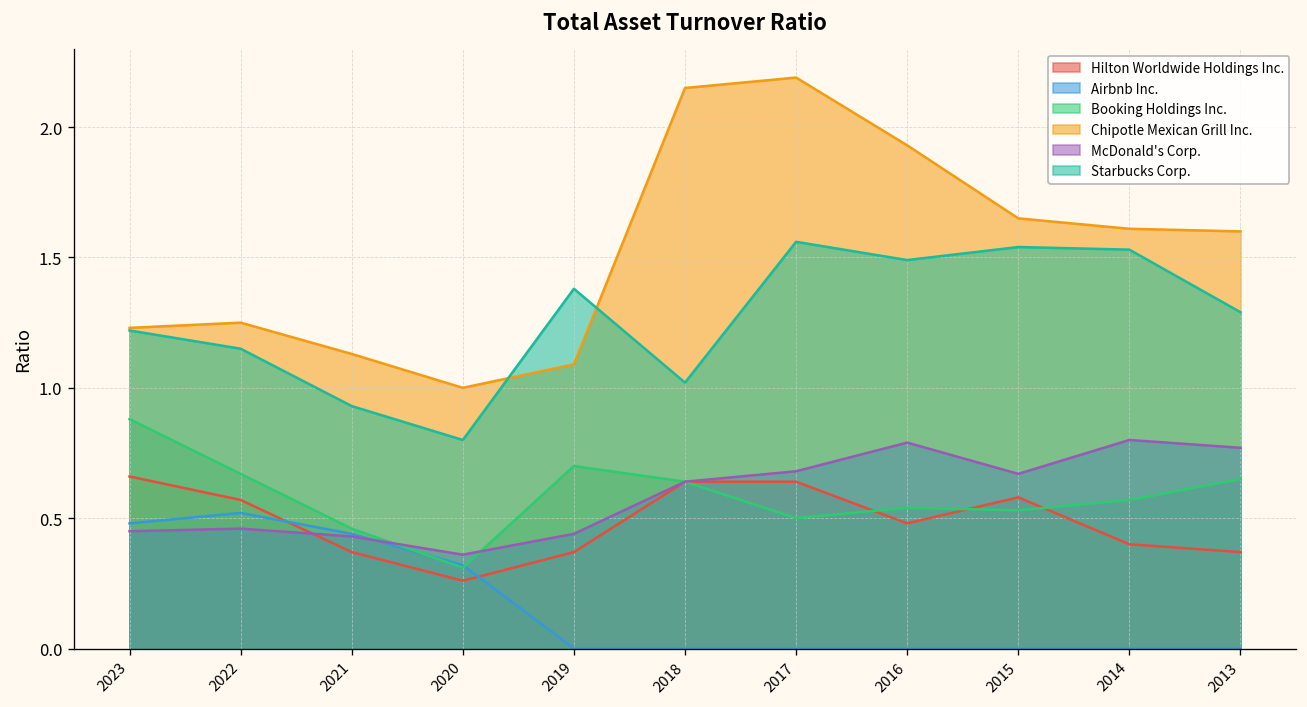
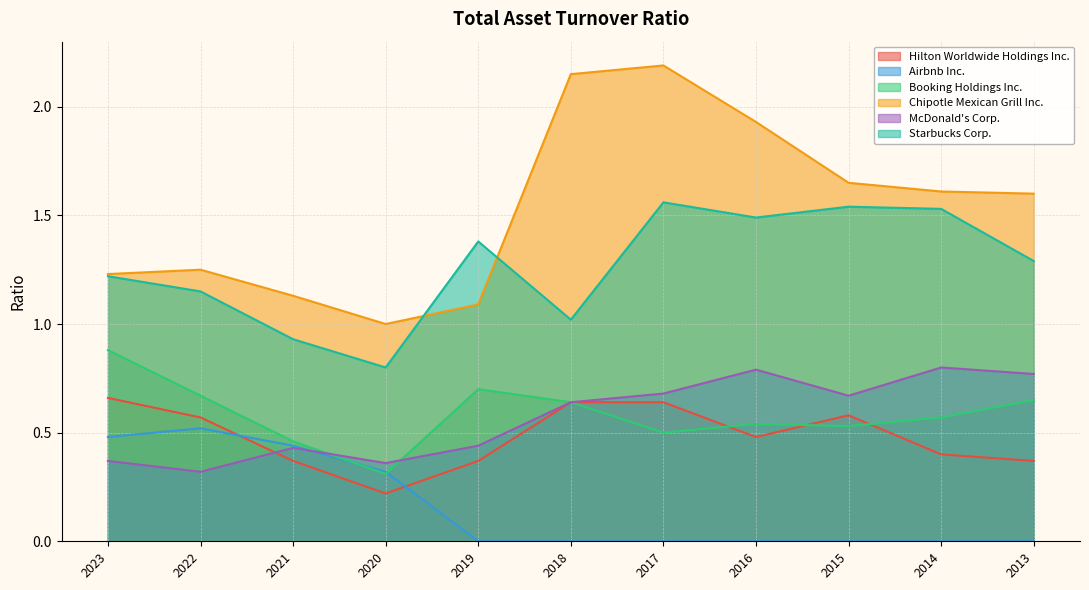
  {
    "Hilton Worldwide Holdings Inc.": {
      "2023": 0.66,
      "2022": 0.57,
      "2021": 0.37,
-     "2020": 0.26,
+     "2020": 0.22,
      "2019": 0.37,
      "2017": 0.64,
      "2016": 0.48,
      "2015": 0.58,
      "2014": 0.40,
      "2013": 0.37
    },
    "Airbnb Inc.": {
      "2023": 0.48,
      "2022": 0.52,
      "2019": 0.00,
      "2018": 0.00,
      "2017": 0.00,
      "2016": 0.00,
      "2015": 0.00,
      "2014": 0.00,
      "2013": 0.00
    },
    "Chipotle Mexican Grill Inc.": {
      "2022": 1.25,
      "2021": 1.13,
      "2020": 1.00,
      "2019": 1.09,
      "2018": 2.15,
      "2017": 2.19,
      "2016": 1.93,
      "2015": 1.65,
      "2014": 1.61,
      "2013": 1.60
    },
    "McDonald's Corp.": {
-     "2023": 0.45,
-     "2022": 0.46,
+     "2023": 0.37,
+     "2022": 0.32,
      "2020": 0.36,
      "2019": 0.44,
      "2017": 0.68,
      "2016": 0.79,
      "2015": 0.67,
      "2014": 0.80,
      "2013": 0.77
    }
  }
